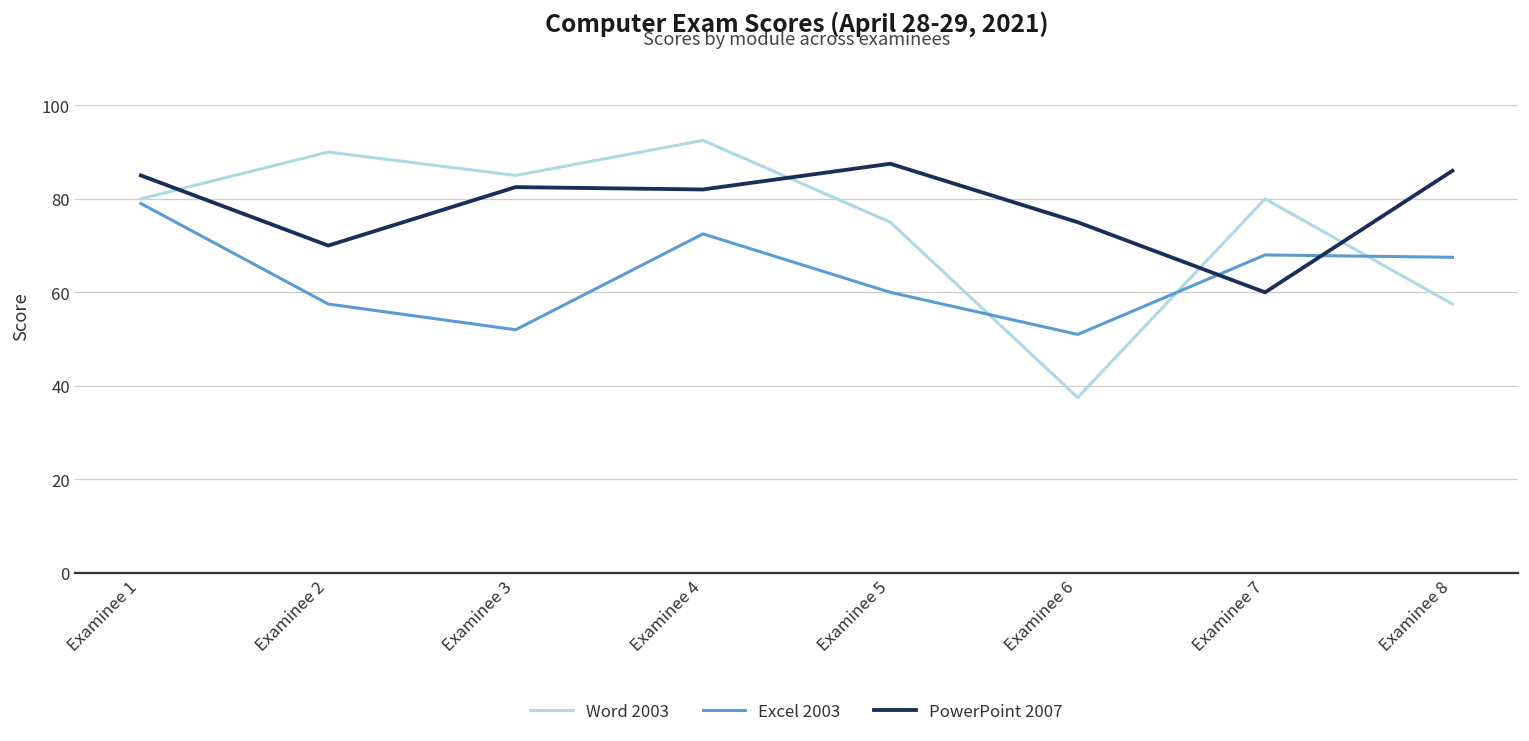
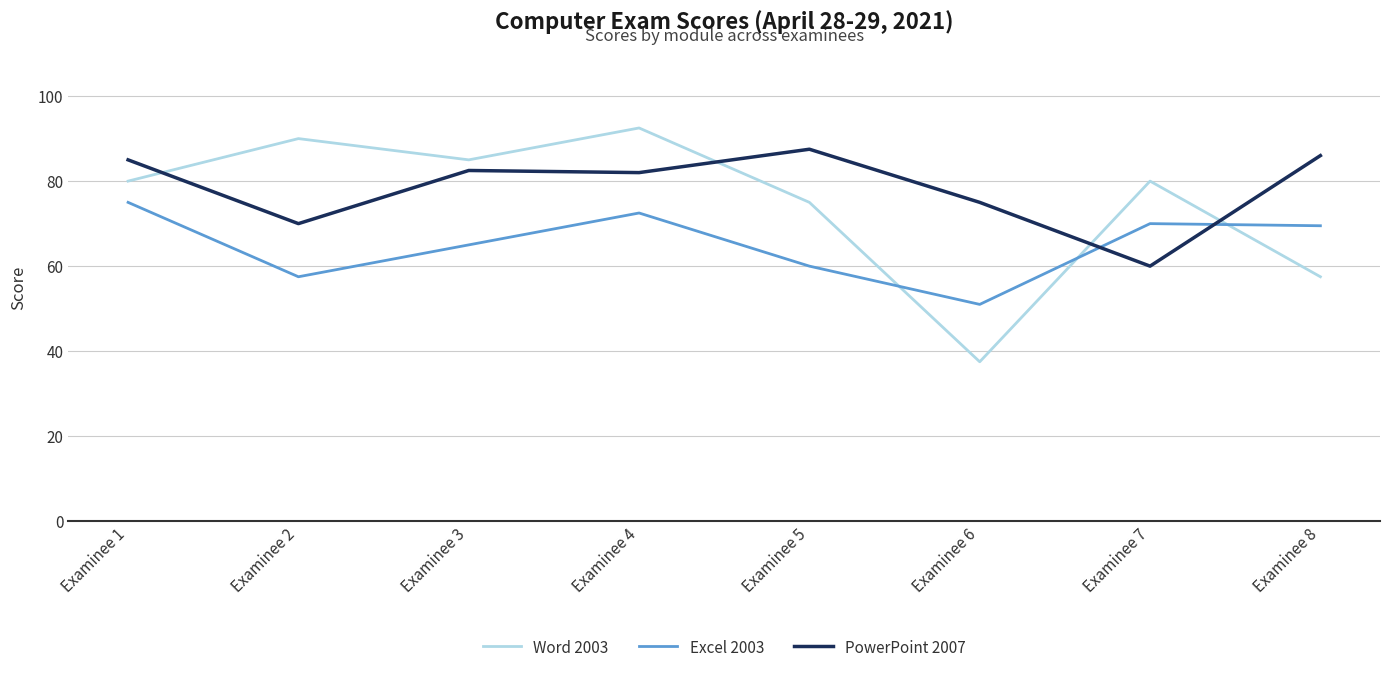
  {
    "Word 2003": {
      "Examinee 1": 80,
      "Examinee 2": 90,
      "Examinee 3": 85,
      "Examinee 4": 93,
      "Examinee 5": 75,
      "Examinee 6": 38,
      "Examinee 7": 80,
      "Examinee 8": 58
    },
    "Excel 2003": {
-     "Examinee 1": 79,
+     "Examinee 1": 75,
      "Examinee 2": 58,
-     "Examinee 3": 52,
+     "Examinee 3": 65,
      "Examinee 4": 73,
      "Examinee 5": 60,
      "Examinee 6": 51,
-     "Examinee 7": 68,
-     "Examinee 8": 68
+     "Examinee 7": 70,
+     "Examinee 8": 70
    },
    "PowerPoint 2007": {
      "Examinee 1": 85,
      "Examinee 2": 70,
      "Examinee 3": 83,
      "Examinee 4": 82,
      "Examinee 5": 88,
      "Examinee 6": 75,
      "Examinee 7": 60,
      "Examinee 8": 86
    }
  }
